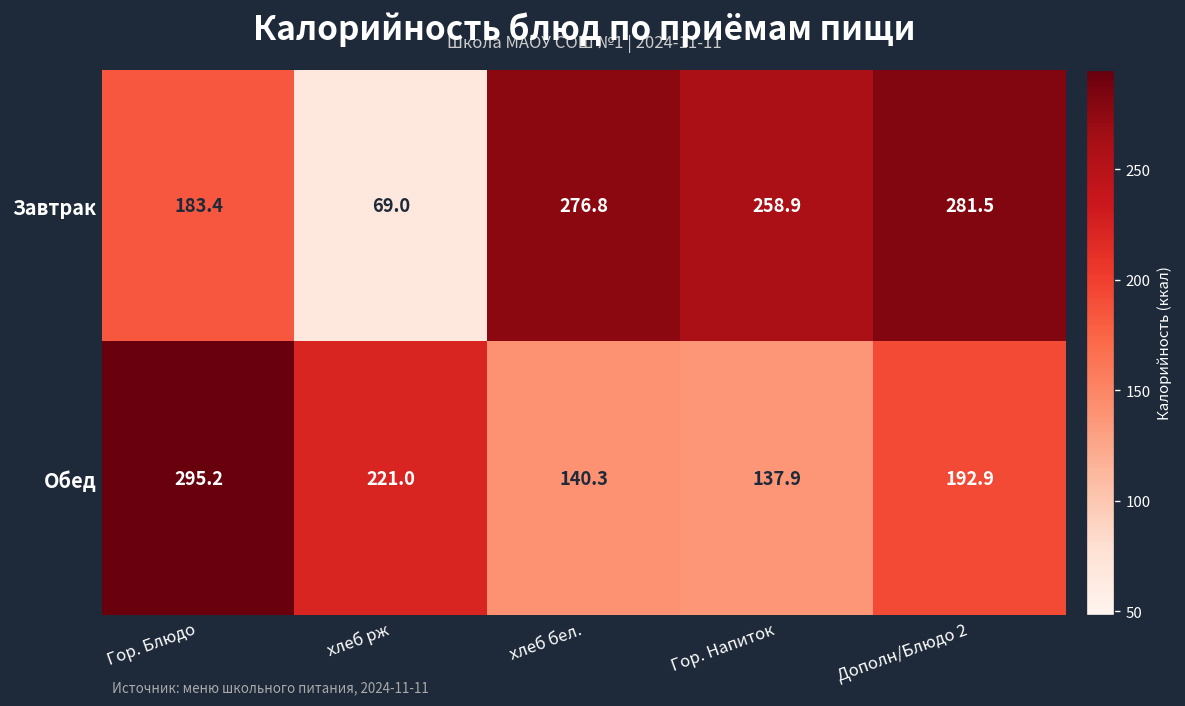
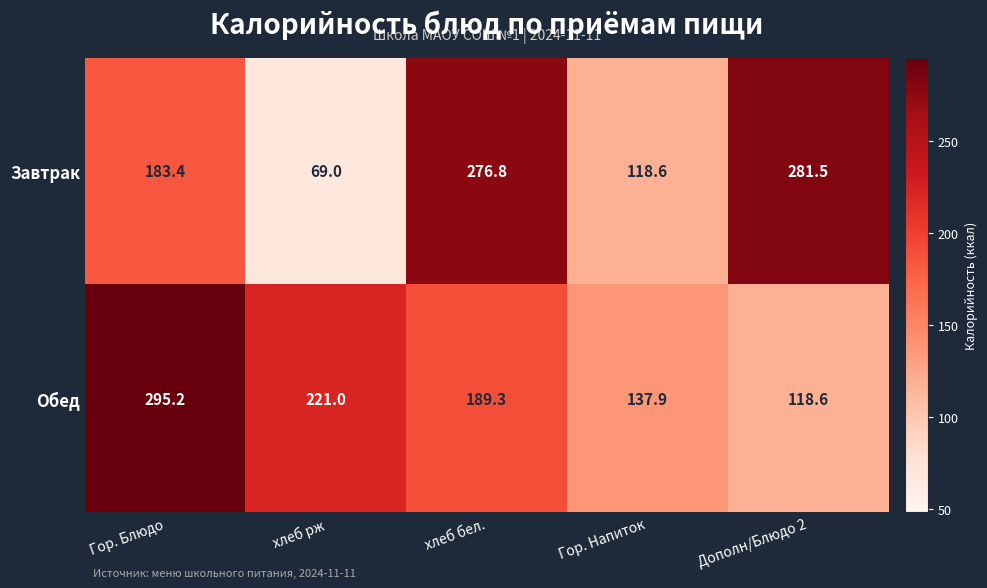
  {
    "Завтрак": {
      "Гор. Блюдо": 183.4,
      "хлеб рж": 69.0,
      "хлеб бел.": 276.8,
-     "Гор. Напиток": 258.9,
+     "Гор. Напиток": 118.6,
      "Дополн/Блюдо 2": 281.5
    },
    "Обед": {
      "Гор. Блюдо": 295.2,
      "хлеб рж": 221.0,
-     "хлеб бел.": 140.3,
+     "хлеб бел.": 189.3,
      "Гор. Напиток": 137.9,
-     "Дополн/Блюдо 2": 192.9
+     "Дополн/Блюдо 2": 118.6
    }
  }
